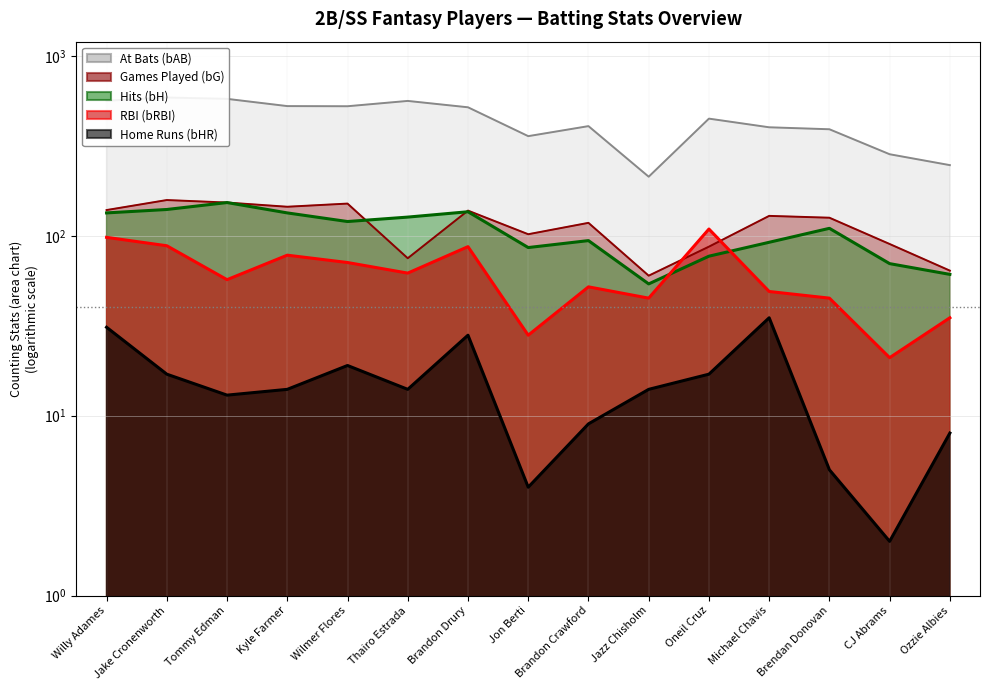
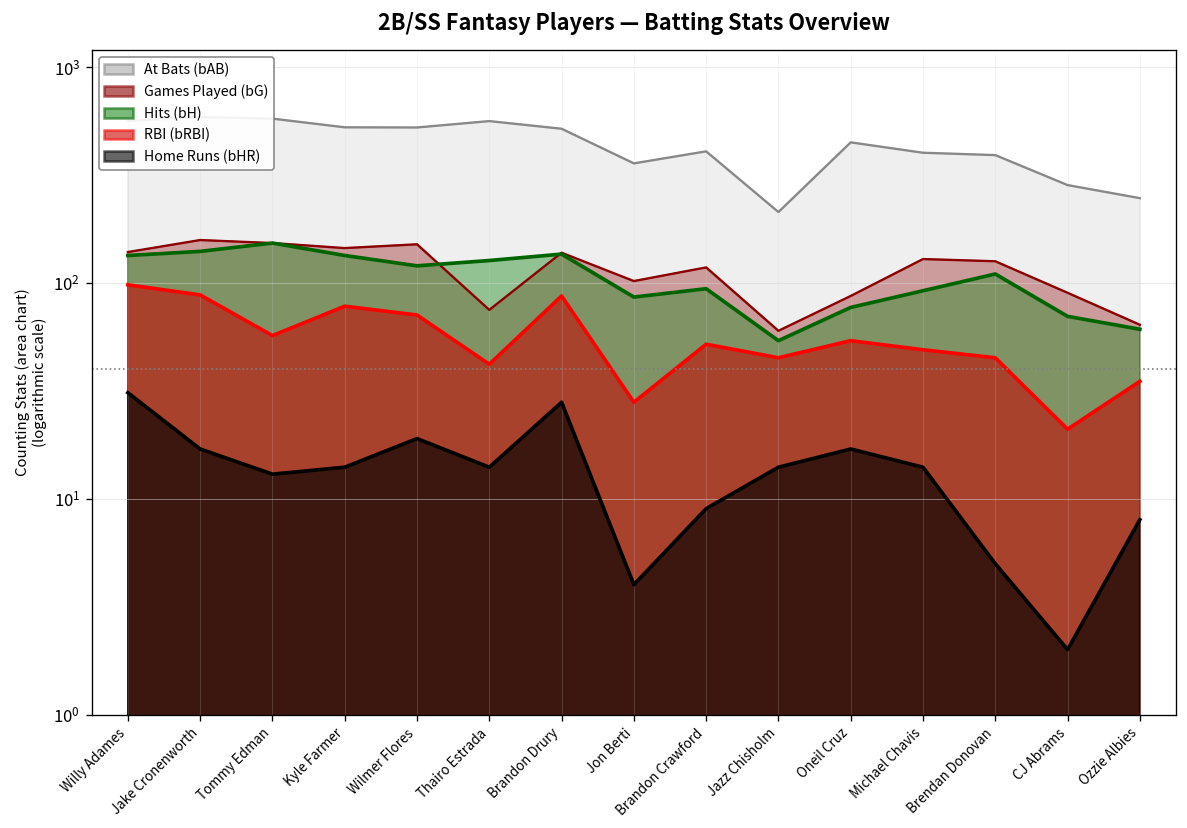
  {
    "At Bats (bAB)": {
      "Kyle Farmer": 530,
      "Wilmer Flores": 530,
      "Thairo Estrada": 560,
      "Brandon Drury": 520,
      "Jon Berti": 360,
      "Brandon Crawford": 410,
      "Jazz Chisholm": 210,
      "Oneil Cruz": 450,
      "Michael Chavis": 400,
      "Brendan Donovan": 390,
      "CJ Abrams": 280,
      "Ozzie Albies": 250
    },
    "Games Played (bG)": {
      "Willy Adames": 140,
      "Jake Cronenworth": 160,
      "Kyle Farmer": 150,
      "Wilmer Flores": 150,
      "Thairo Estrada": 75,
      "Jon Berti": 100,
      "Brandon Crawford": 120,
      "Jazz Chisholm": 60,
      "Oneil Cruz": 90,
      "Michael Chavis": 130,
      "Brendan Donovan": 130,
      "CJ Abrams": 90,
      "Ozzie Albies": 64
    },
    "Hits (bH)": {
      "Willy Adames": 130,
      "Jake Cronenworth": 140,
      "Kyle Farmer": 130,
      "Wilmer Flores": 120,
      "Thairo Estrada": 130,
      "Jon Berti": 90,
      "Brandon Crawford": 90,
      "Jazz Chisholm": 54,
      "Oneil Cruz": 77,
      "Michael Chavis": 90,
      "Brendan Donovan": 110,
      "CJ Abrams": 70,
      "Ozzie Albies": 61
    },
    "RBI (bRBI)": {
      "Willy Adames": 100,
      "Jake Cronenworth": 90,
      "Tommy Edman": 57,
      "Kyle Farmer": 78,
      "Wilmer Flores": 71,
-     "Thairo Estrada": 62,
+     "Thairo Estrada": 42,
      "Brandon Drury": 90,
      "Jon Berti": 28,
      "Brandon Crawford": 52,
      "Jazz Chisholm": 45,
-     "Oneil Cruz": 110,
+     "Oneil Cruz": 54,
      "Michael Chavis": 49,
      "Brendan Donovan": 45,
      "CJ Abrams": 21,
      "Ozzie Albies": 35
    },
    "Home Runs (bHR)": {
      "Willy Adames": 31,
      "Jake Cronenworth": 17,
      "Tommy Edman": 13,
      "Kyle Farmer": 14,
      "Wilmer Flores": 19,
      "Thairo Estrada": 14,
      "Brandon Drury": 28,
      "Jon Berti": 4,
      "Brandon Crawford": 9,
      "Jazz Chisholm": 14,
      "Oneil Cruz": 17,
-     "Michael Chavis": 35,
+     "Michael Chavis": 14,
      "Brendan Donovan": 5,
      "CJ Abrams": 2,
      "Ozzie Albies": 8
    }
  }
